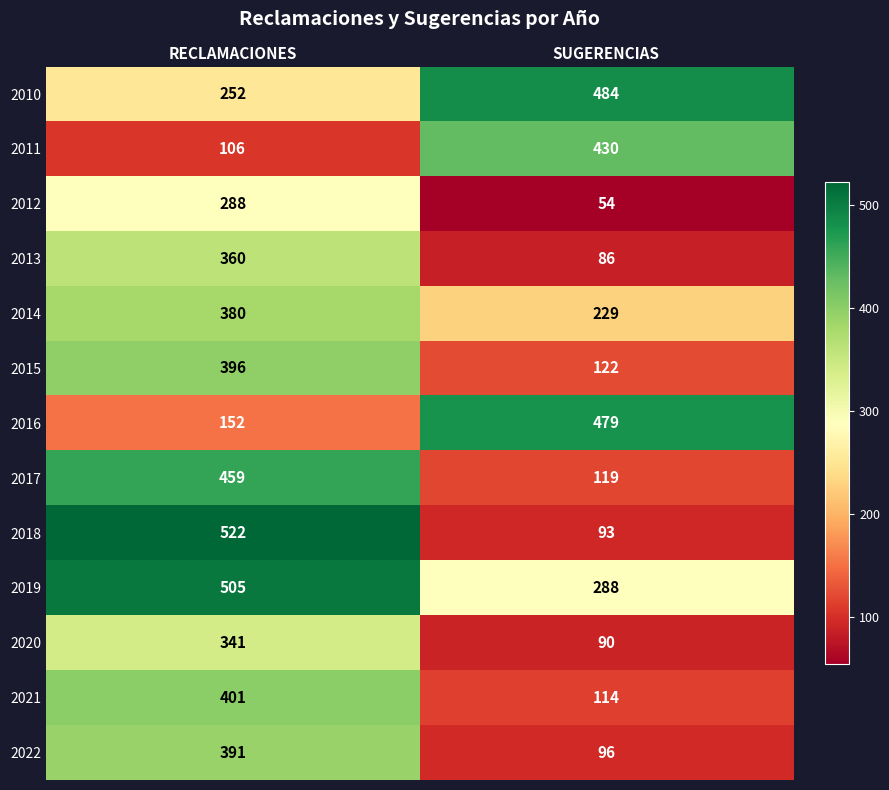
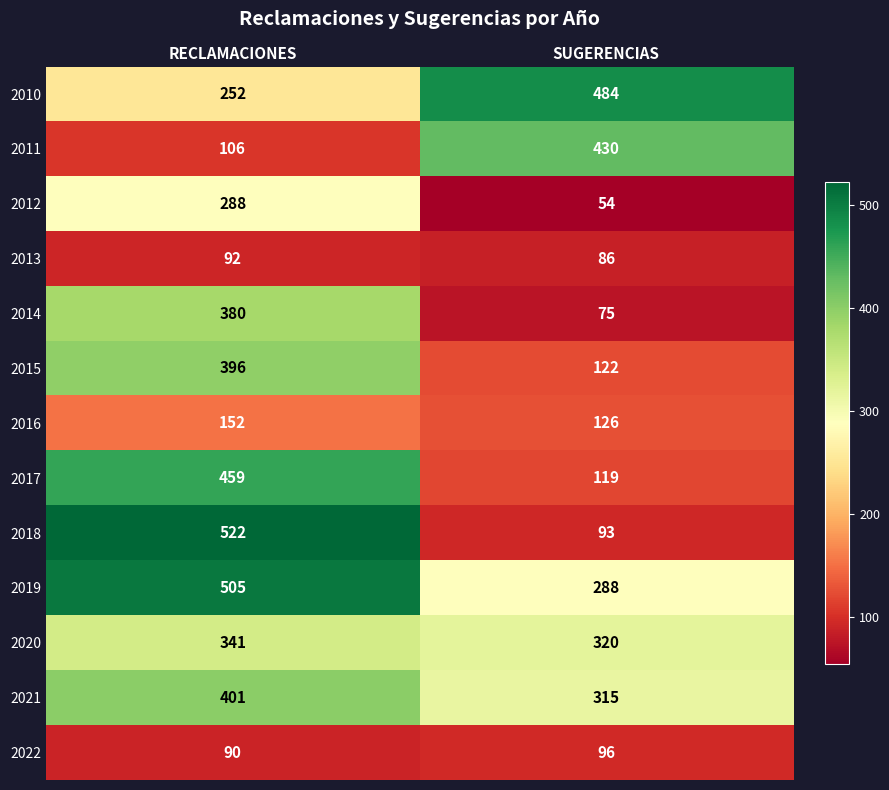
  {
    "2010": {
      "RECLAMACIONES": 252,
      "SUGERENCIAS": 484
    },
    "2011": {
      "RECLAMACIONES": 106,
      "SUGERENCIAS": 430
    },
    "2012": {
      "RECLAMACIONES": 288,
      "SUGERENCIAS": 54
    },
    "2013": {
-     "RECLAMACIONES": 360,
+     "RECLAMACIONES": 92,
      "SUGERENCIAS": 86
    },
    "2014": {
      "RECLAMACIONES": 380,
-     "SUGERENCIAS": 229
+     "SUGERENCIAS": 75
    },
    "2015": {
      "RECLAMACIONES": 396,
      "SUGERENCIAS": 122
    },
    "2016": {
      "RECLAMACIONES": 152,
-     "SUGERENCIAS": 479
+     "SUGERENCIAS": 126
    },
    "2017": {
      "RECLAMACIONES": 459,
      "SUGERENCIAS": 119
    },
    "2018": {
      "RECLAMACIONES": 522,
      "SUGERENCIAS": 93
    },
    "2019": {
      "RECLAMACIONES": 505,
      "SUGERENCIAS": 288
    },
    "2020": {
      "RECLAMACIONES": 341,
-     "SUGERENCIAS": 90
+     "SUGERENCIAS": 320
    },
    "2021": {
      "RECLAMACIONES": 401,
-     "SUGERENCIAS": 114
+     "SUGERENCIAS": 315
    },
    "2022": {
-     "RECLAMACIONES": 391,
+     "RECLAMACIONES": 90,
      "SUGERENCIAS": 96
    }
  }
